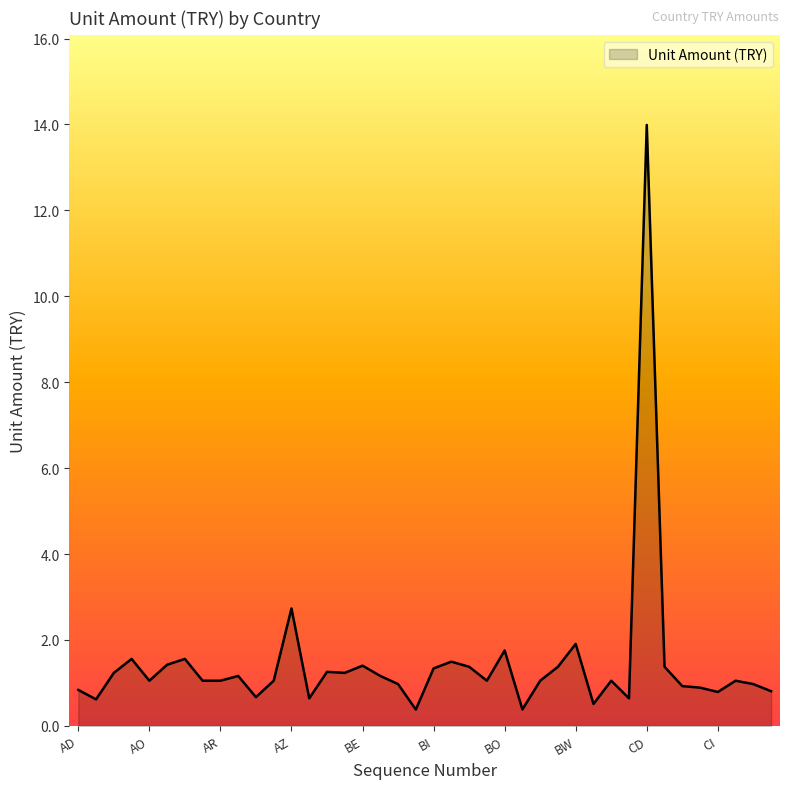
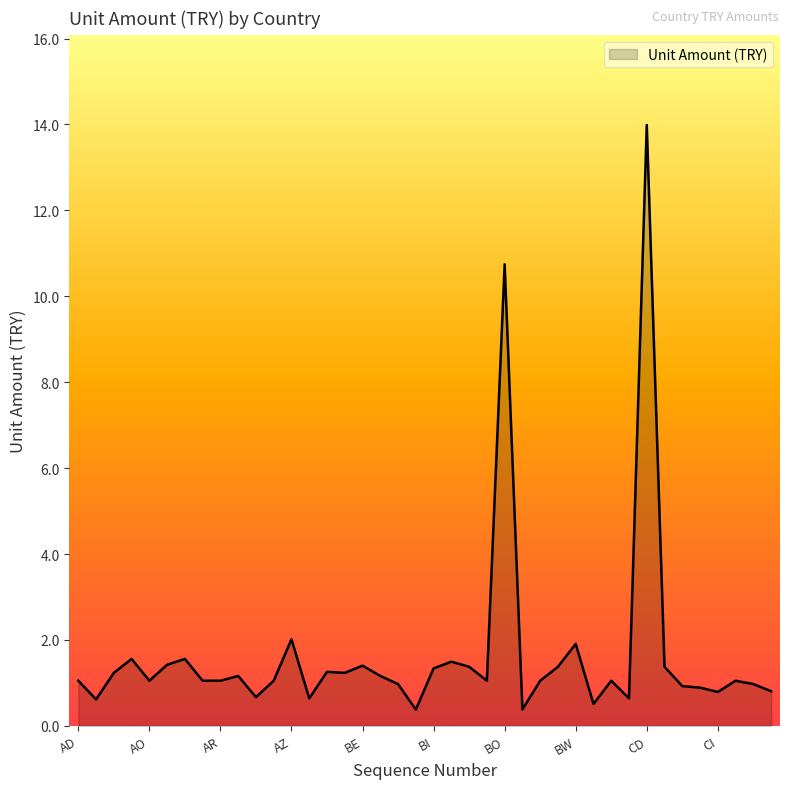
  {
-   "AD": 0.8,
+   "AD": 1.1,
    "AO": 1.1,
    "AR": 1.1,
-   "AZ": 2.7,
+   "AZ": 2.0,
    "BE": 1.4,
    "BI": 1.3,
-   "BO": 1.8,
+   "BO": 10.7,
    "BW": 1.9,
    "CD": 14.0,
    "CI": 0.8
  }
